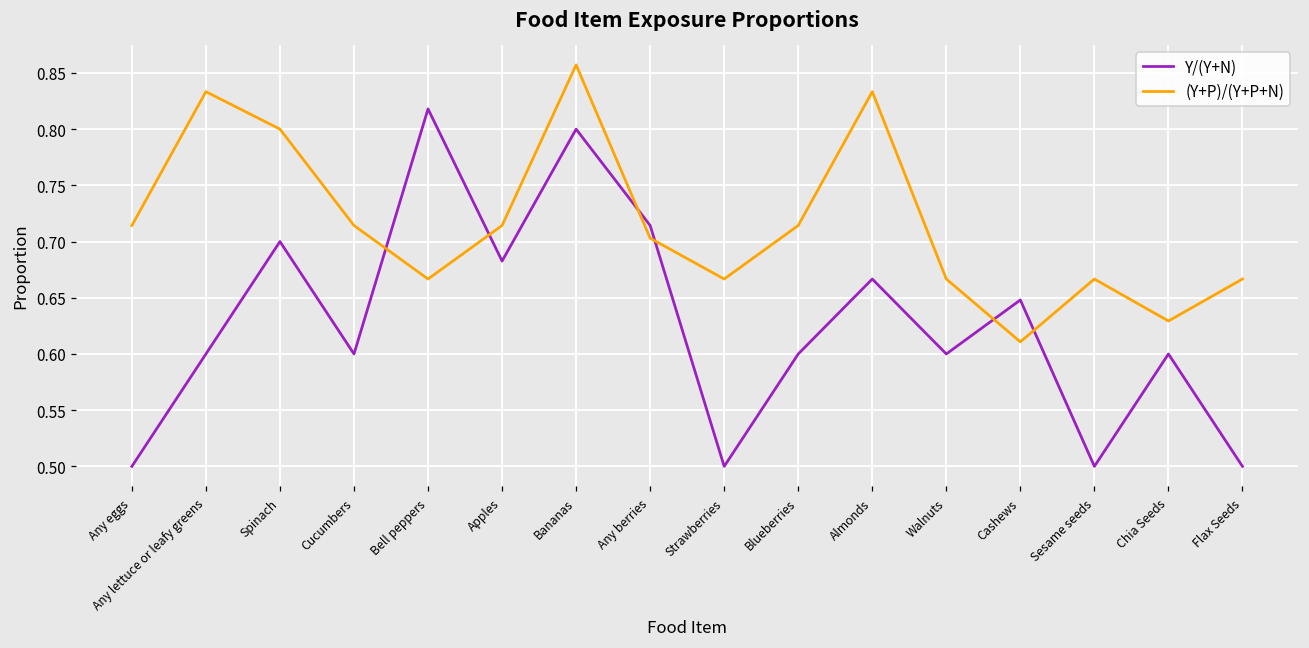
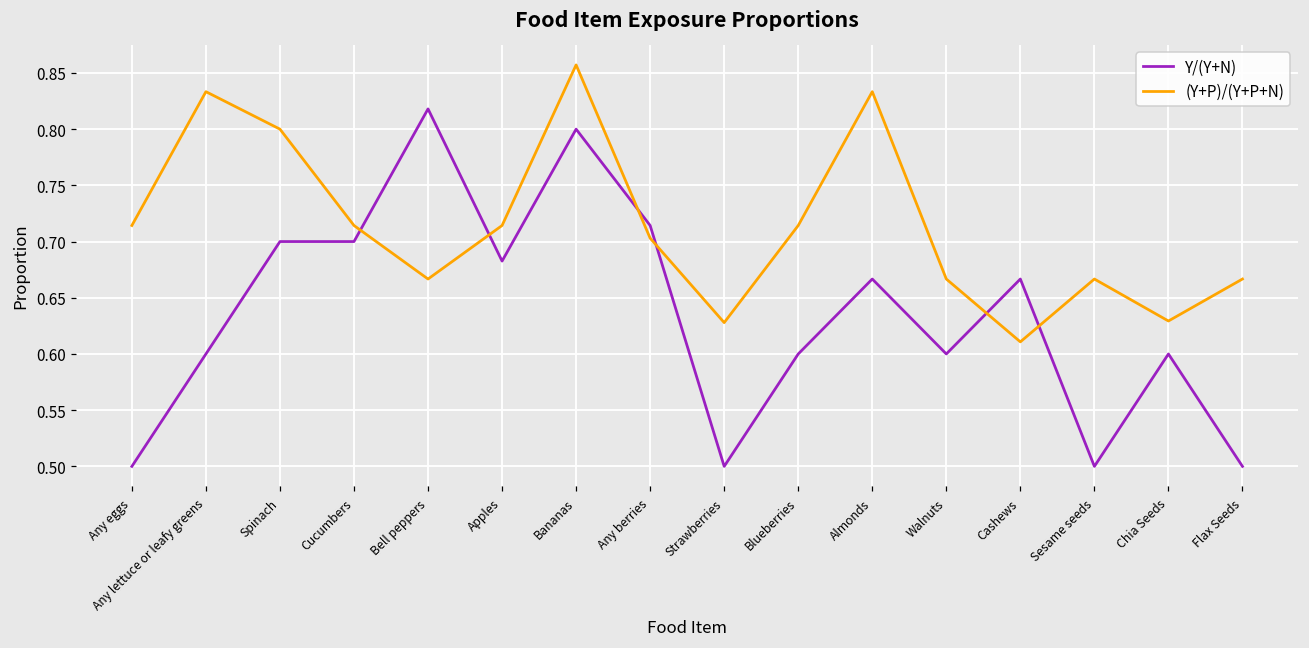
  {
    "Y/(Y+N)": {
      "Any eggs": 0.500,
      "Any lettuce or leafy greens": 0.600,
      "Spinach": 0.700,
-     "Cucumbers": 0.6,
+     "Cucumbers": 0.7,
      "Bell peppers": 0.818,
      "Apples": 0.683,
      "Bananas": 0.800,
      "Any berries": 0.714,
      "Strawberries": 0.500,
      "Blueberries": 0.600,
      "Almonds": 0.667,
      "Walnuts": 0.600,
-     "Cashews": 0.648,
+     "Cashews": 0.667,
      "Sesame seeds": 0.500,
      "Chia Seeds": 0.600,
      "Flax Seeds": 0.500
    },
    "(Y+P)/(Y+P+N)": {
      "Any eggs": 0.714,
      "Any lettuce or leafy greens": 0.833,
      "Spinach": 0.800,
      "Cucumbers": 0.714,
      "Bell peppers": 0.667,
      "Apples": 0.714,
      "Bananas": 0.857,
      "Any berries": 0.703,
-     "Strawberries": 0.667,
+     "Strawberries": 0.628,
      "Blueberries": 0.714,
      "Almonds": 0.833,
      "Walnuts": 0.667,
      "Cashews": 0.611,
      "Sesame seeds": 0.667,
      "Chia Seeds": 0.629,
      "Flax Seeds": 0.667
    }
  }
